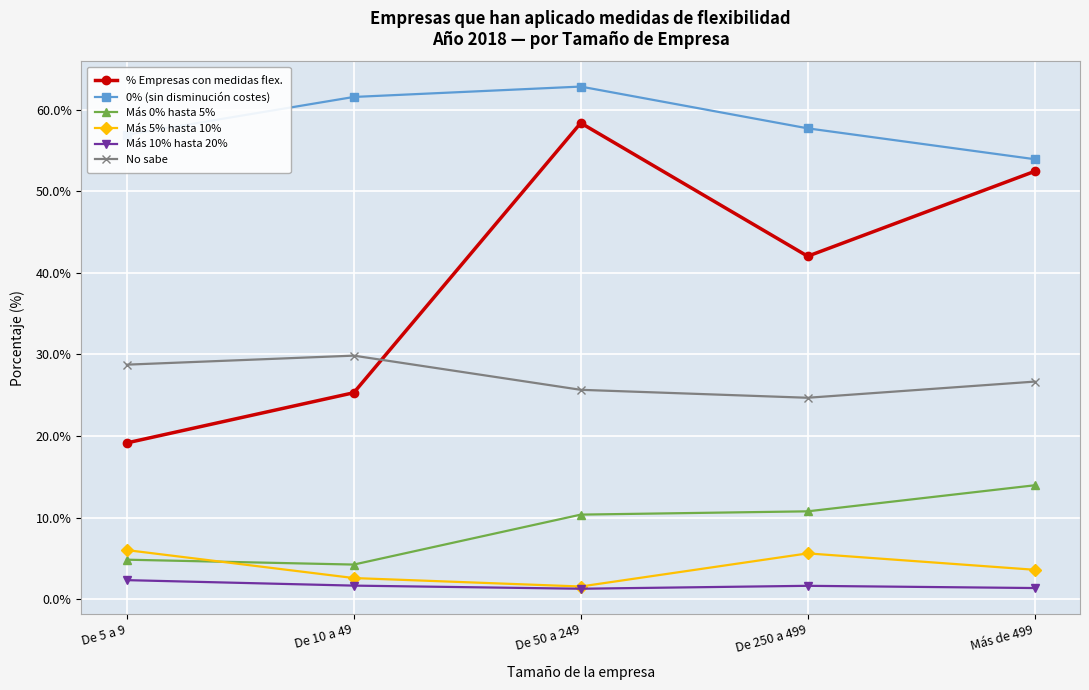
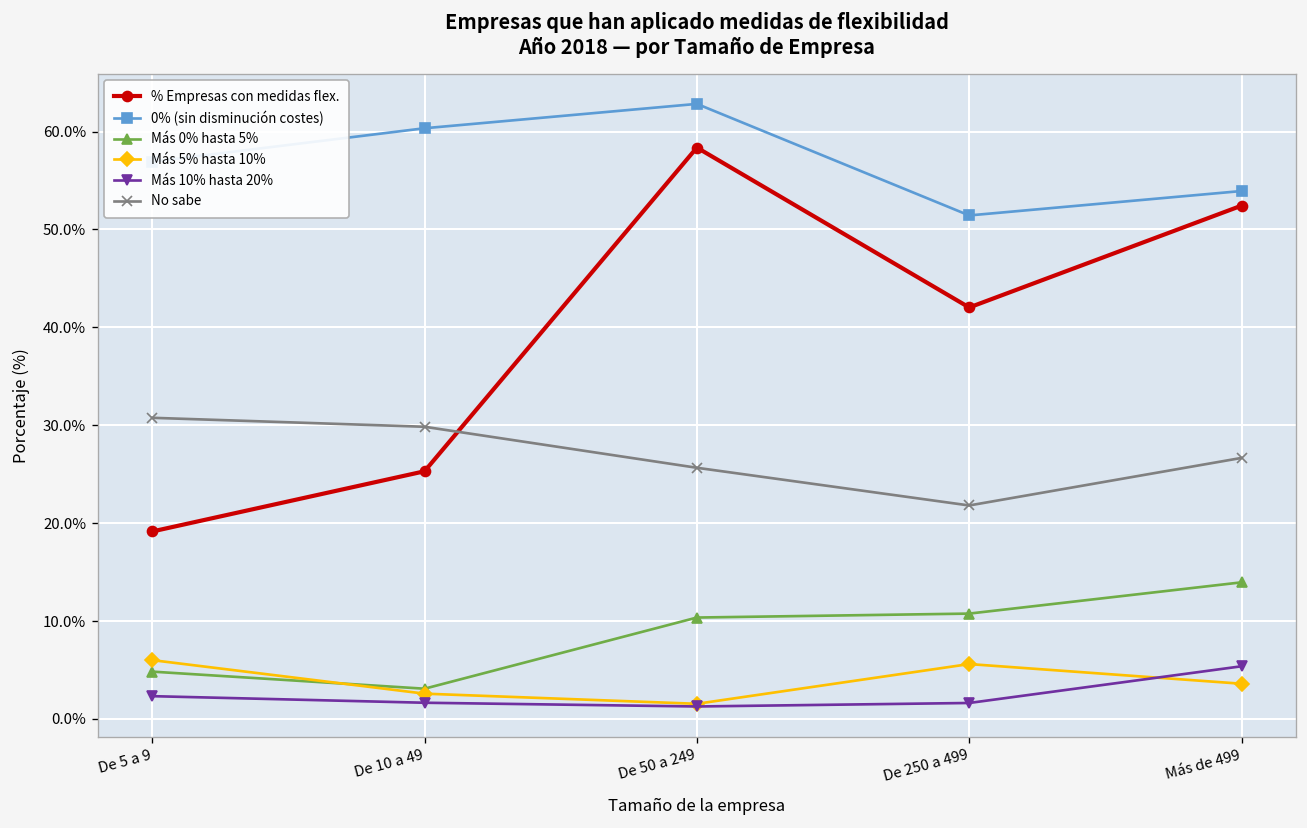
  {
    "% Empresas con medidas flex.": {
      "De 5 a 9": "19%",
      "De 10 a 49": "25%",
      "De 50 a 249": "58%",
      "De 250 a 499": "42%",
      "Más de 499": "52%"
    },
    "0% (sin disminución costes)": {
-     "De 10 a 49": "62%",
+     "De 10 a 49": "60%",
      "De 50 a 249": "63%",
-     "De 250 a 499": "58%",
+     "De 250 a 499": "51%",
      "Más de 499": "54%"
    },
    "Más 0% hasta 5%": {
      "De 5 a 9": "5%",
-     "De 10 a 49": "4%",
+     "De 10 a 49": "3%",
      "De 50 a 249": "10%",
      "De 250 a 499": "11%",
      "Más de 499": "14%"
    },
    "Más 5% hasta 10%": {
      "De 5 a 9": "6%",
      "De 10 a 49": "3%",
      "De 250 a 499": "6%",
      "Más de 499": "4%"
    },
    "Más 10% hasta 20%": {
      "De 5 a 9": "2%",
      "De 10 a 49": "2%",
      "De 250 a 499": "2%",
-     "Más de 499": "1%"
+     "Más de 499": "5%"
    },
    "No sabe": {
-     "De 5 a 9": "29%",
+     "De 5 a 9": "31%",
      "De 10 a 49": "30%",
      "De 50 a 249": "26%",
-     "De 250 a 499": "25%",
+     "De 250 a 499": "22%",
      "Más de 499": "27%"
    }
  }
